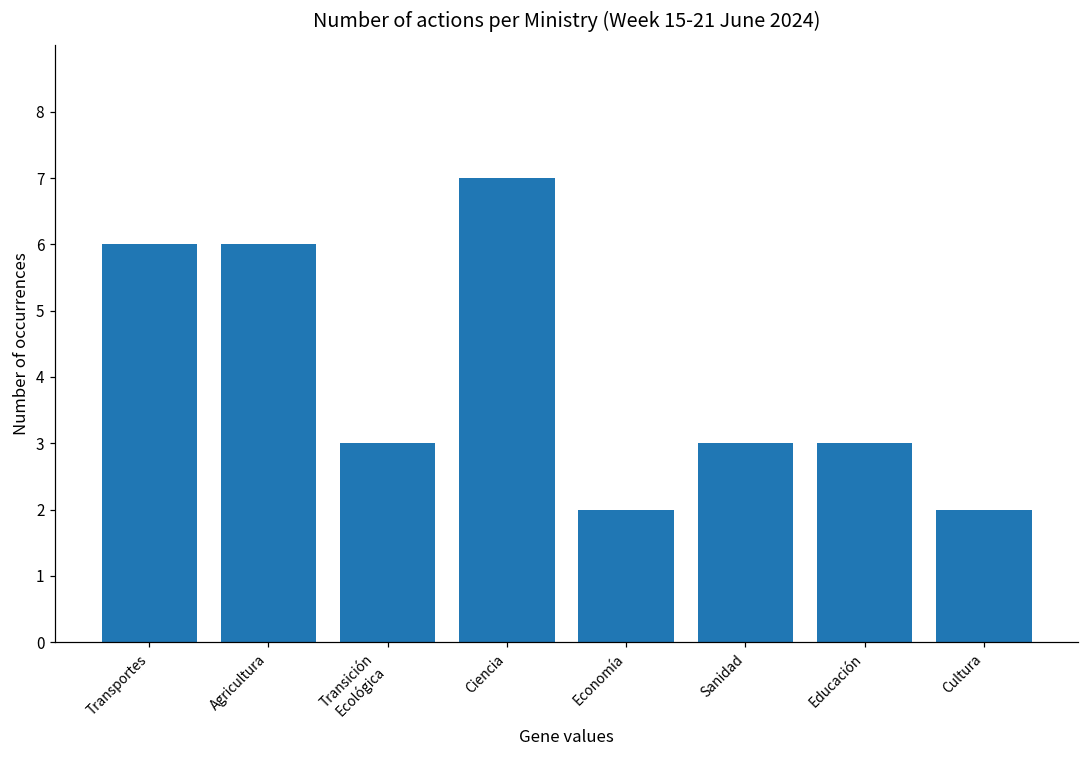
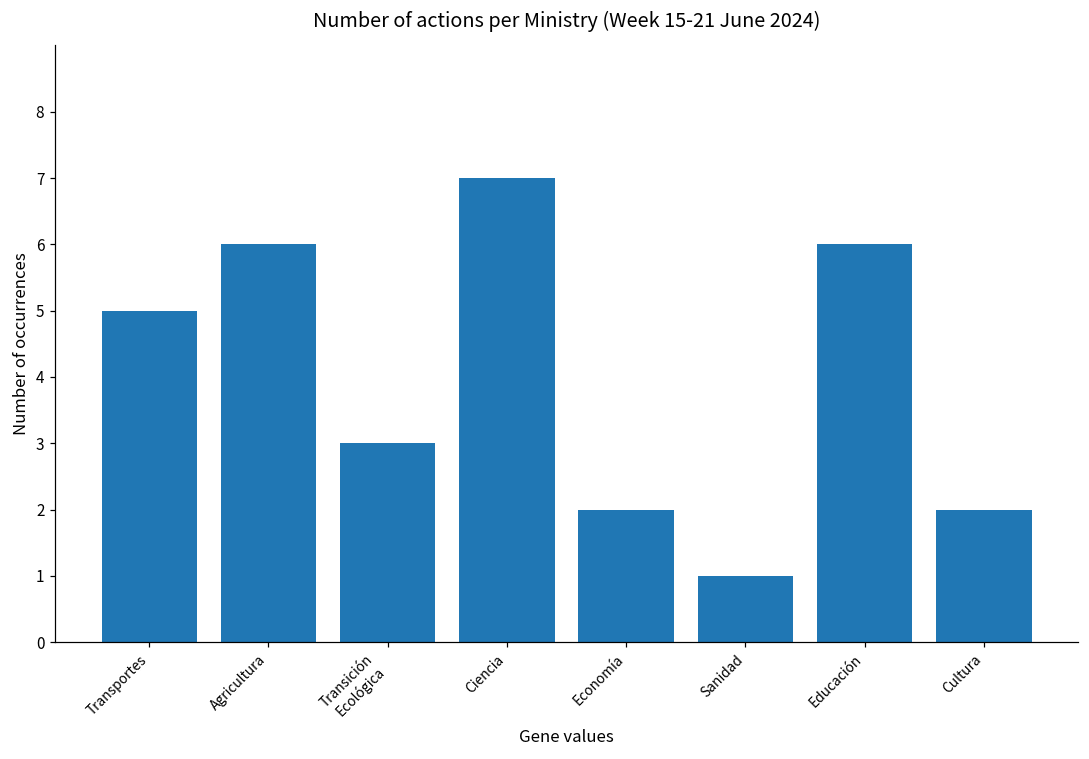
  {
-   "Transportes": 6,
+   "Transportes": 5,
    "Agricultura": 6,
    "Transición Ecológica": 3,
    "Ciencia": 7,
    "Economía": 2,
-   "Sanidad": 3,
-   "Educación": 3,
+   "Sanidad": 1,
+   "Educación": 6,
    "Cultura": 2
  }
